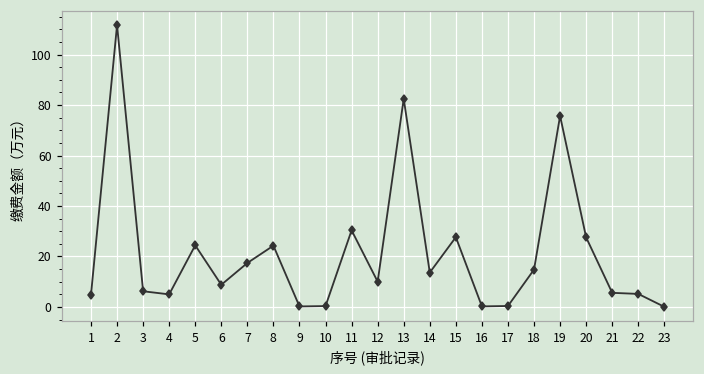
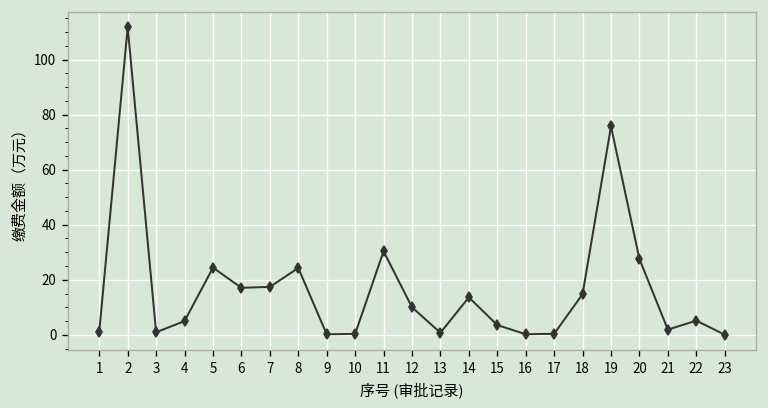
  {
-   "1": 5,
+   "1": 1,
    "2": 112,
-   "3": 6,
+   "3": 1,
    "4": 5,
    "5": 24,
-   "6": 9,
+   "6": 17,
    "7": 17,
    "8": 24,
    "9": 0,
    "10": 0,
    "11": 30,
    "12": 10,
-   "13": 82,
+   "13": 1,
    "14": 14,
-   "15": 28,
+   "15": 4,
    "16": 0,
    "17": 0,
    "18": 15,
    "19": 76,
    "20": 28,
-   "21": 6,
+   "21": 2,
    "22": 5,
    "23": 0
  }
